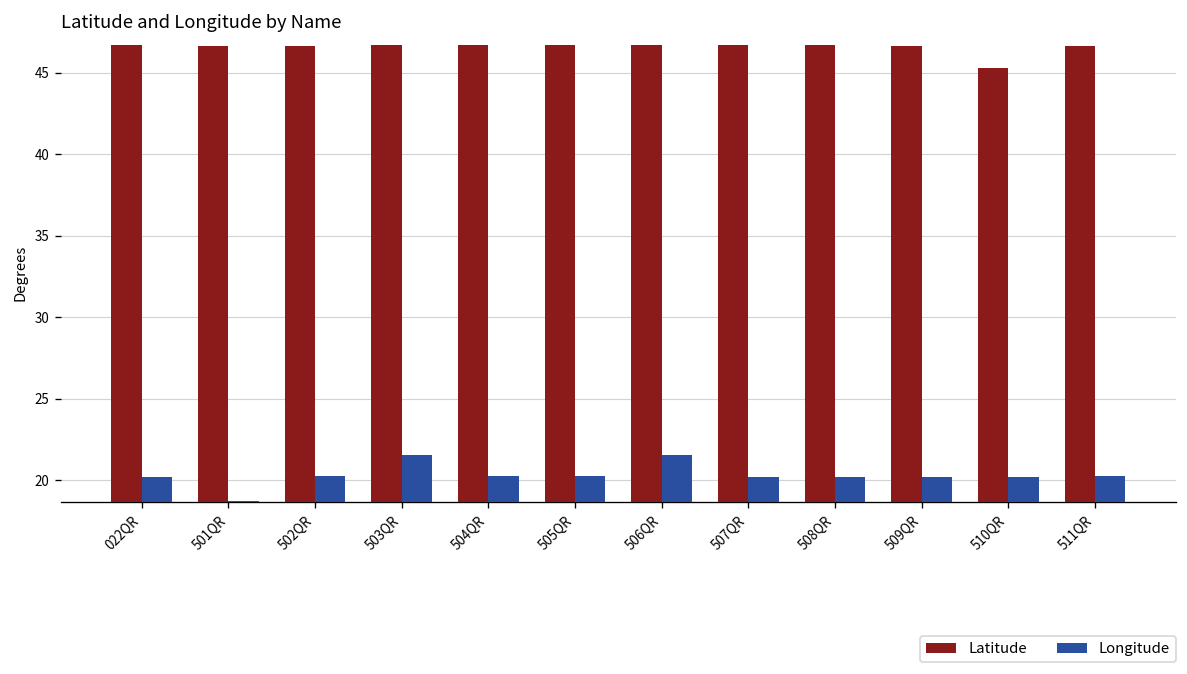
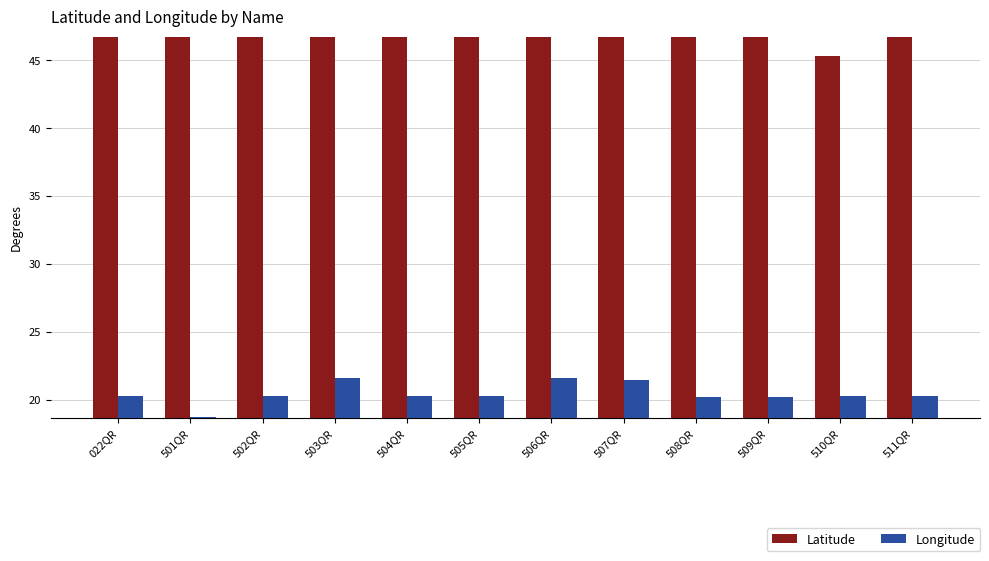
  {
    "Latitude": {
      "022QR": 46.7,
      "501QR": 46.7,
      "502QR": 46.7,
      "503QR": 46.7,
      "504QR": 46.7,
      "505QR": 46.7,
      "506QR": 46.7,
      "507QR": 46.7,
      "508QR": 46.7,
      "509QR": 46.7,
      "510QR": 45.3,
      "511QR": 46.7
    },
    "Longitude": {
      "022QR": 20.2,
      "501QR": 18.7,
      "502QR": 20.3,
      "503QR": 21.6,
      "504QR": 20.2,
      "505QR": 20.2,
      "506QR": 21.6,
-     "507QR": 20.2,
+     "507QR": 21.5,
      "508QR": 20.2,
      "509QR": 20.2,
      "510QR": 20.2,
      "511QR": 20.2
    }
  }
